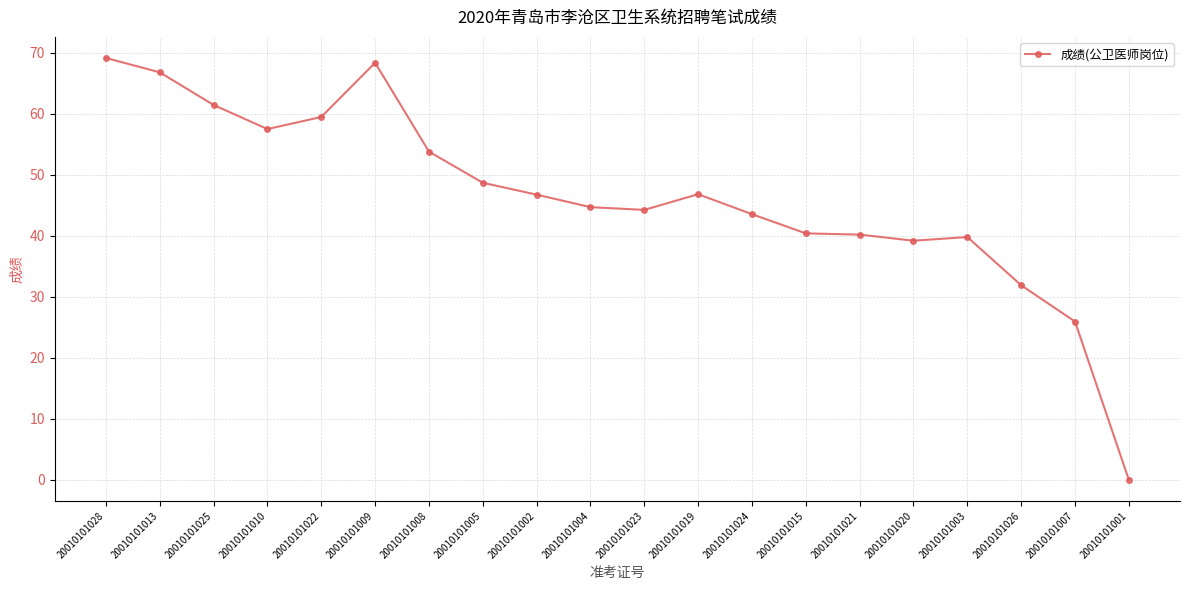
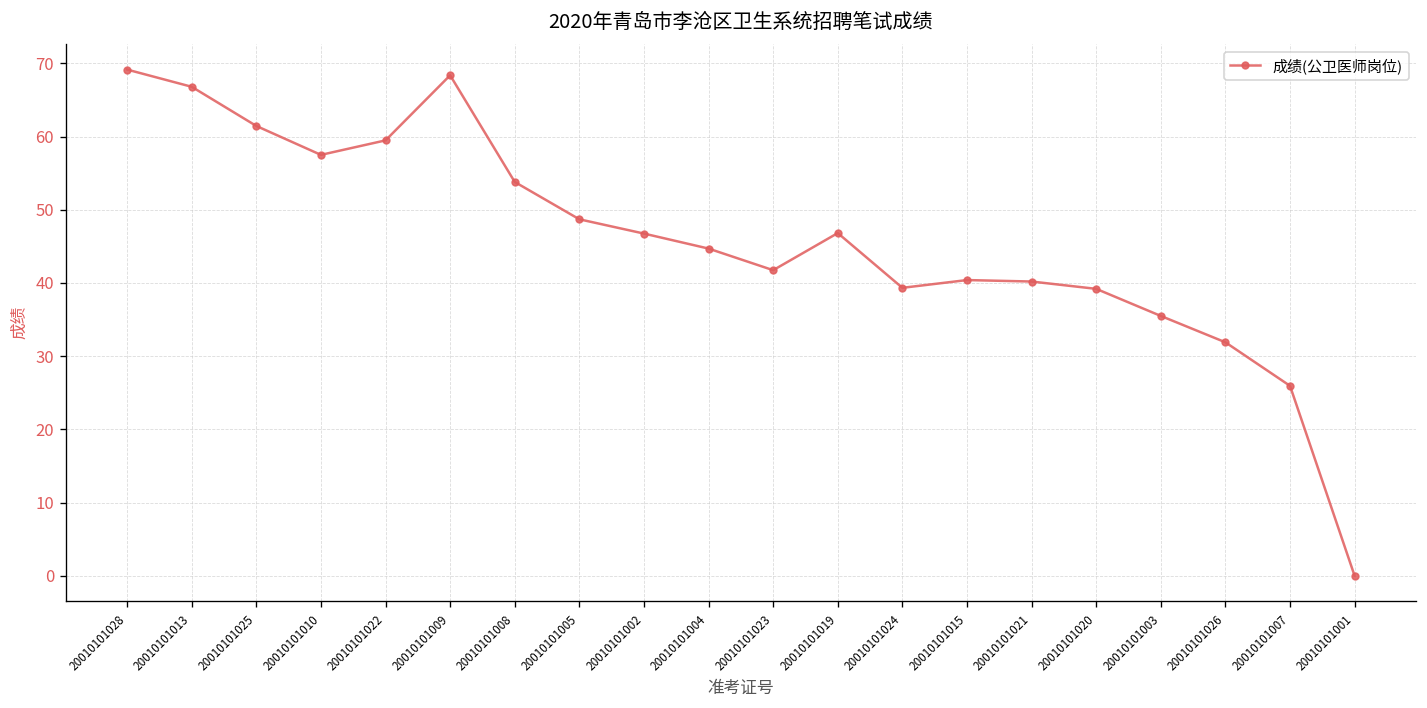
  {
    "20010101028": 69,
    "20010101013": 67,
    "20010101025": 61,
    "20010101010": 58,
    "20010101022": 59,
    "20010101009": 68,
    "20010101008": 54,
    "20010101005": 49,
    "20010101002": 47,
    "20010101004": 45,
-   "20010101023": 44,
+   "20010101023": 42,
    "20010101019": 47,
-   "20010101024": 44,
+   "20010101024": 39,
    "20010101015": 40,
    "20010101021": 40,
    "20010101020": 39,
-   "20010101003": 40,
+   "20010101003": 36,
    "20010101026": 32,
    "20010101007": 26,
    "20010101001": 0
  }
